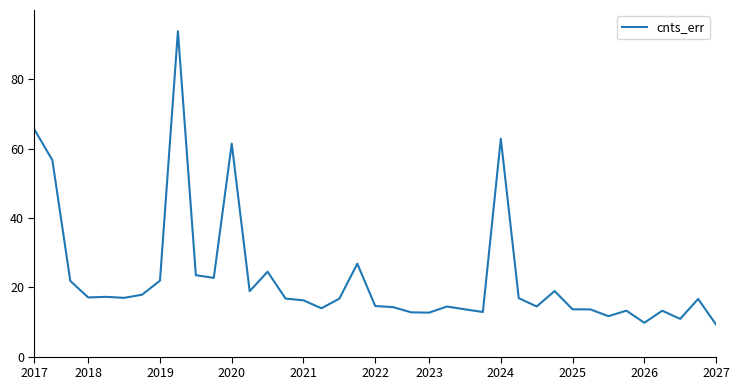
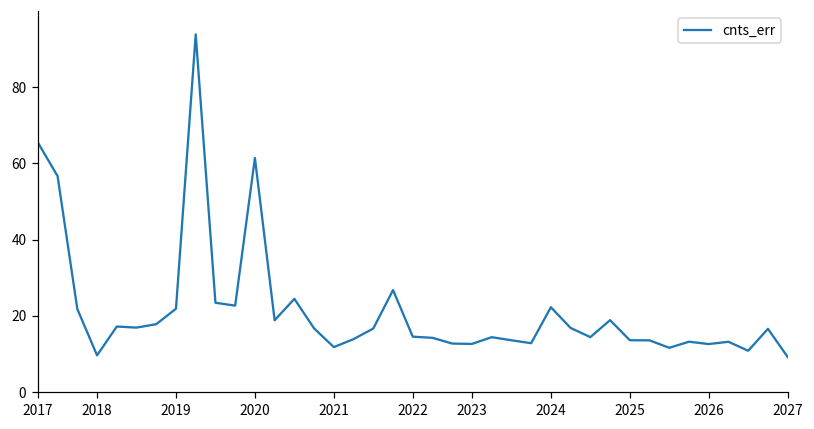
  {
    "2017": 66,
-   "2018": 17,
+   "2018": 10,
    "2019": 22,
    "2020": 61,
-   "2021": 16,
+   "2021": 12,
    "2022": 15,
    "2023": 13,
-   "2024": 63,
+   "2024": 22,
    "2025": 14,
-   "2026": 10,
+   "2026": 13,
    "2027": 9
  }
